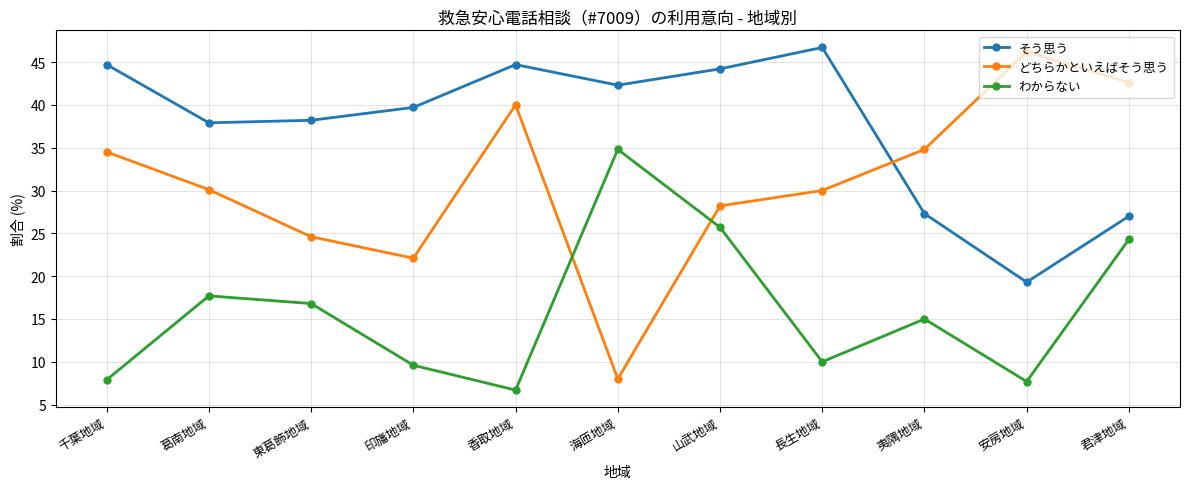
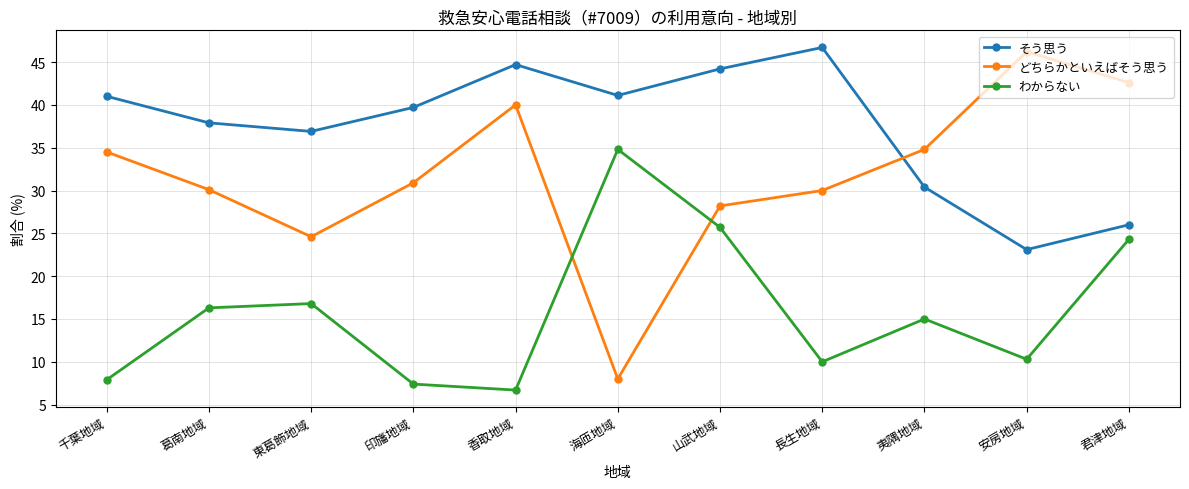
  {
    "そう思う": {
-     "千葉地域": 45,
+     "千葉地域": 41,
      "葛南地域": 38,
-     "東葛飾地域": 38,
+     "東葛飾地域": 37,
      "印旛地域": 40,
      "香取地域": 45,
-     "海匝地域": 42,
+     "海匝地域": 41,
      "山武地域": 44,
      "長生地域": 47,
-     "夷隅地域": 27,
-     "安房地域": 19,
-     "君津地域": 27
+     "夷隅地域": 30,
+     "安房地域": 23,
+     "君津地域": 26
    },
    "どちらかといえばそう思う": {
      "千葉地域": 35,
      "葛南地域": 30,
      "東葛飾地域": 25,
-     "印旛地域": 22,
+     "印旛地域": 31,
      "香取地域": 40,
      "海匝地域": 8,
      "山武地域": 28,
      "長生地域": 30,
      "夷隅地域": 35
    },
    "わからない": {
      "千葉地域": 8,
-     "葛南地域": 18,
+     "葛南地域": 16,
      "東葛飾地域": 17,
-     "印旛地域": 10,
+     "印旛地域": 7,
      "香取地域": 7,
      "海匝地域": 35,
      "山武地域": 26,
      "長生地域": 10,
      "夷隅地域": 15,
-     "安房地域": 8,
+     "安房地域": 10,
      "君津地域": 24
    }
  }
